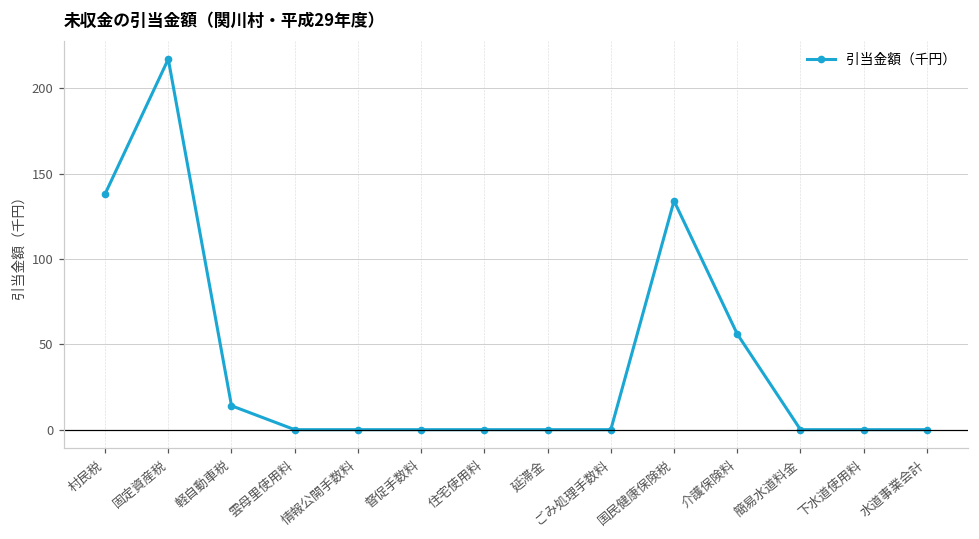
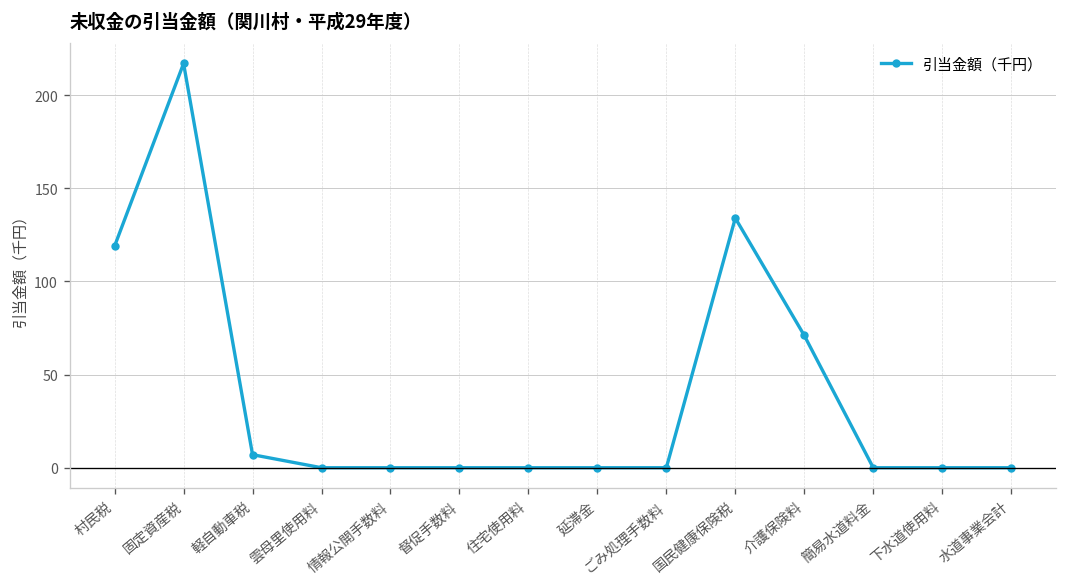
  {
-   "村民税": 138,
+   "村民税": 119,
    "固定資産税": 217,
-   "軽自動車税": 14,
+   "軽自動車税": 7,
    "雲母里使用料": 0,
    "情報公開手数料": 0,
    "督促手数料": 0,
    "住宅使用料": 0,
    "延滞金": 0,
    "ごみ処理手数料": 0,
    "国民健康保険税": 134,
-   "介護保険料": 56,
+   "介護保険料": 71,
    "簡易水道料金": 0,
    "下水道使用料": 0,
    "水道事業会計": 0
  }
